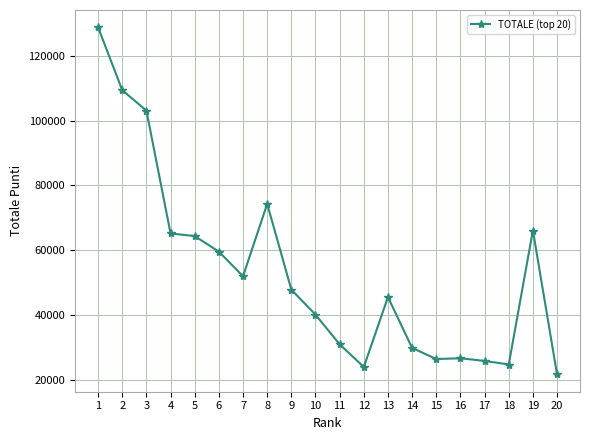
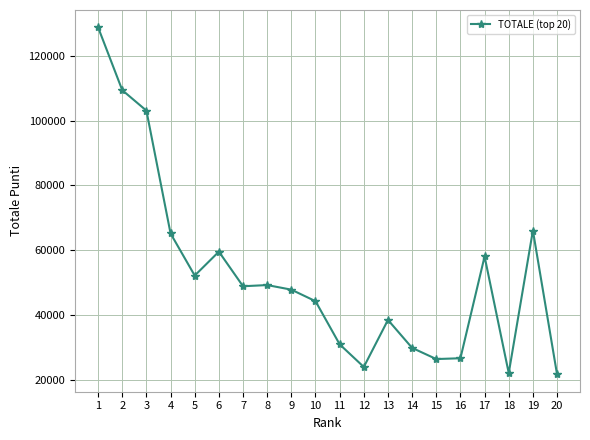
  {
    "1": 129000,
    "2": 109000,
    "3": 103000,
    "4": 65000,
-   "5": 64000,
+   "5": 52000,
    "6": 60000,
-   "7": 52000,
-   "8": 74000,
+   "7": 49000,
+   "8": 49000,
    "9": 48000,
-   "10": 40000,
+   "10": 44000,
    "11": 31000,
    "12": 24000,
-   "13": 45000,
+   "13": 38000,
    "14": 30000,
    "15": 26000,
    "16": 27000,
-   "17": 26000,
-   "18": 25000,
+   "17": 58000,
+   "18": 22000,
    "19": 66000,
    "20": 22000
  }
